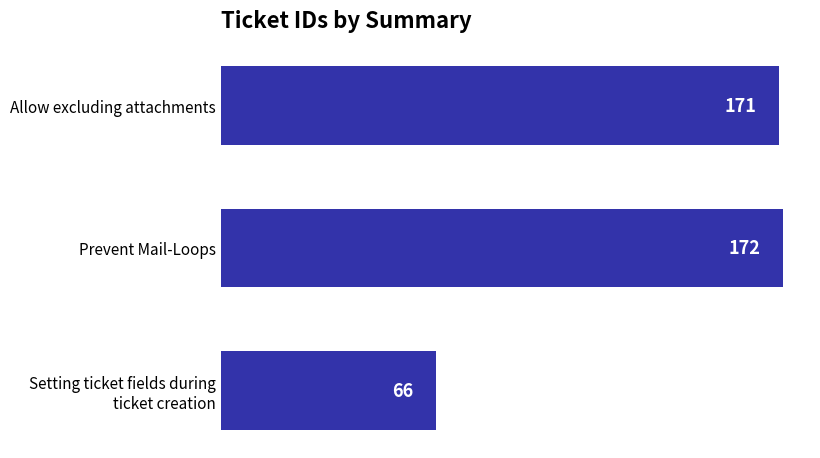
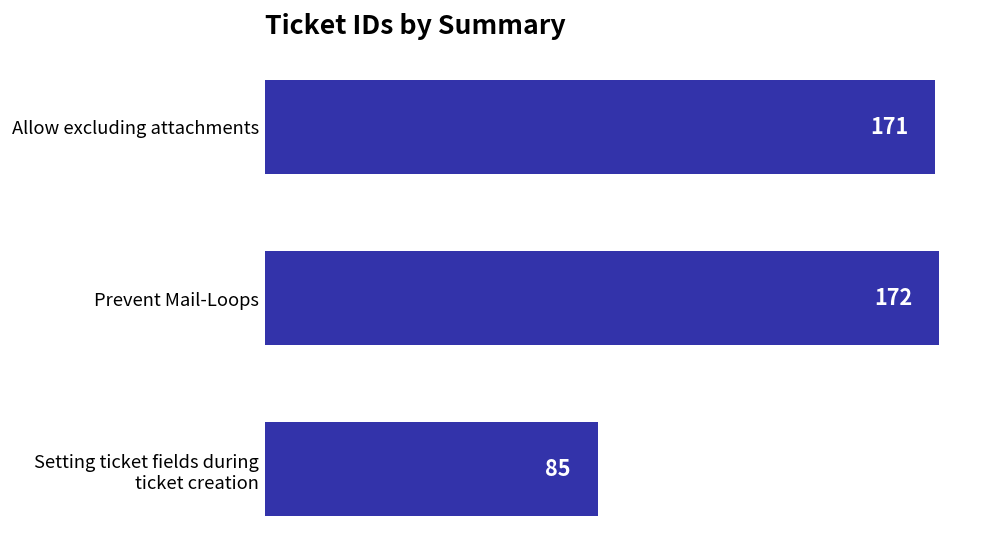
  {
    "Allow excluding attachments": 171,
    "Prevent Mail-Loops": 172,
-   "Setting ticket fields during ticket creation": 66
+   "Setting ticket fields during ticket creation": 85
  }
